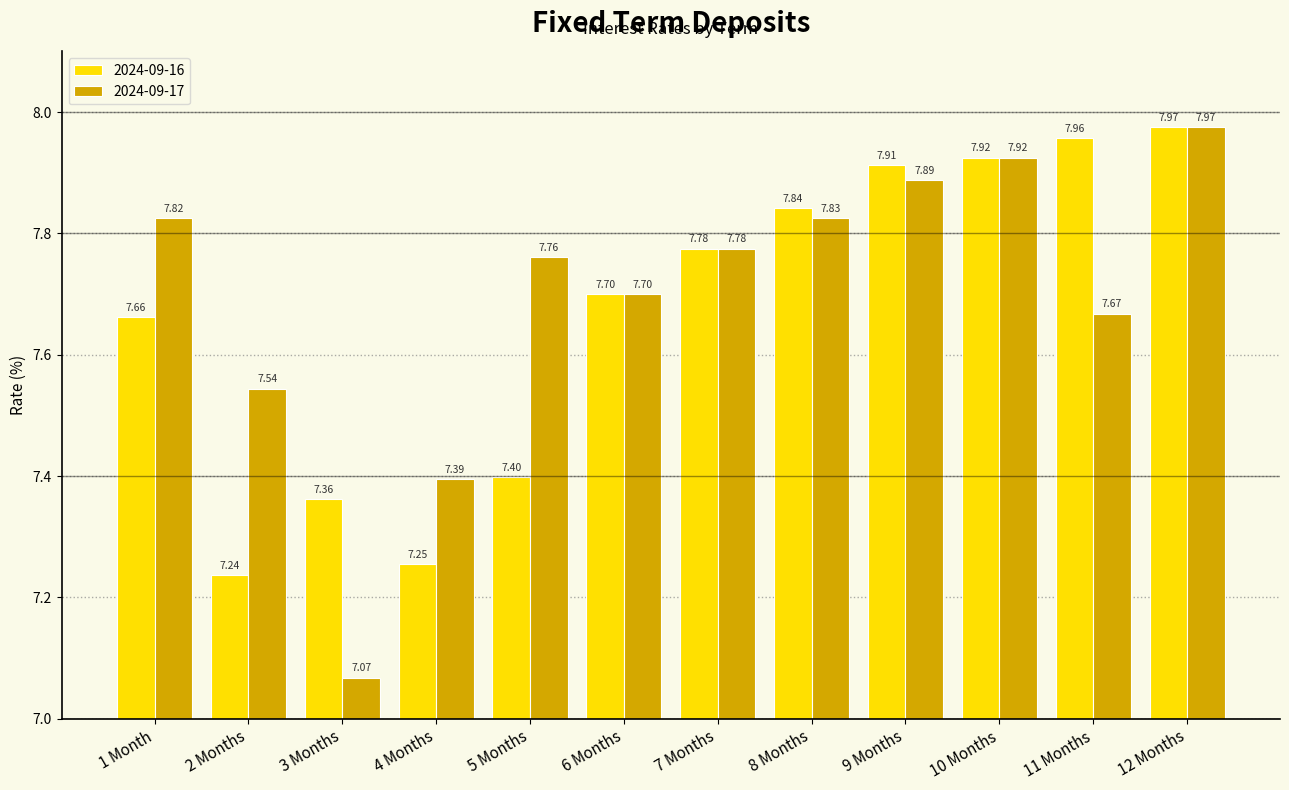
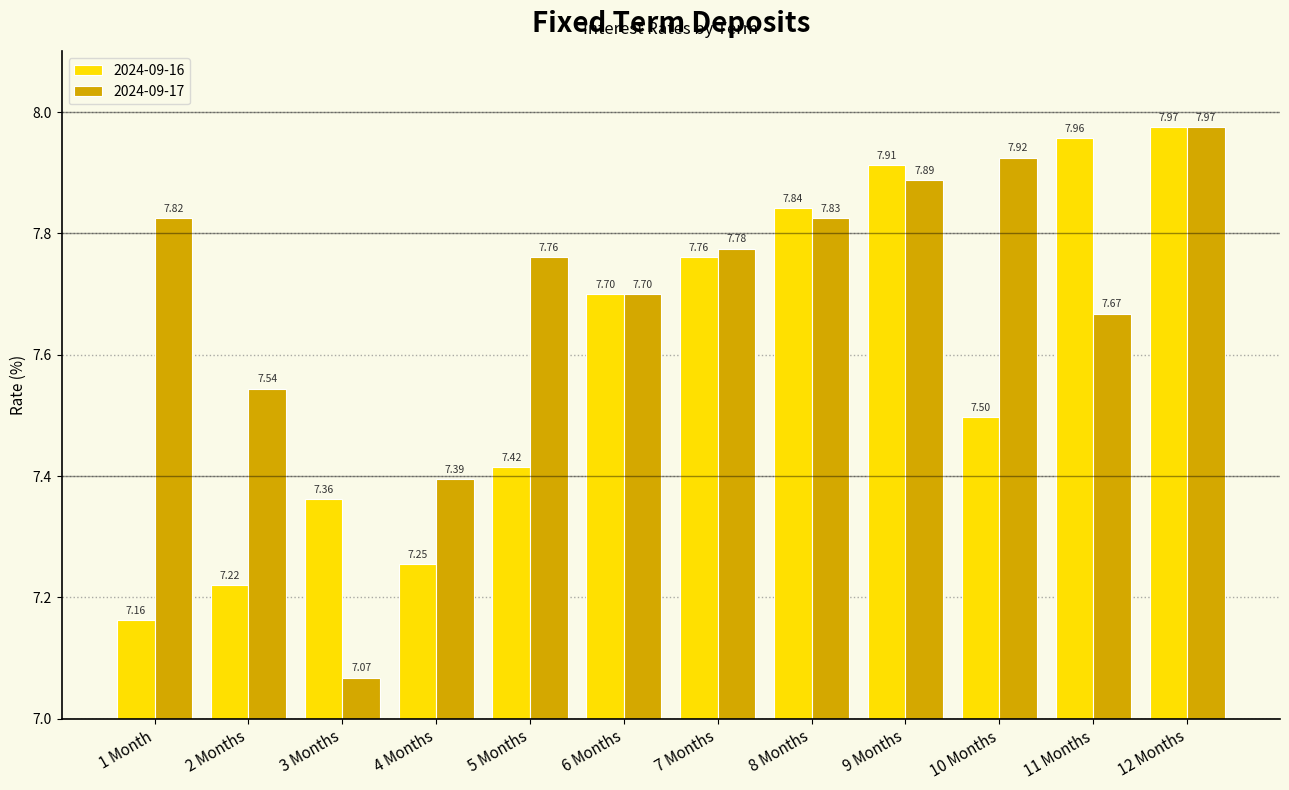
  {
    "2024-09-16": {
-     "1 Month": 7.66,
-     "2 Months": 7.24,
+     "1 Month": 7.16,
+     "2 Months": 7.22,
      "3 Months": 7.36,
      "4 Months": 7.25,
-     "5 Months": 7.40,
+     "5 Months": 7.42,
      "6 Months": 7.70,
-     "7 Months": 7.78,
+     "7 Months": 7.76,
      "8 Months": 7.84,
      "9 Months": 7.91,
-     "10 Months": 7.92,
+     "10 Months": 7.50,
      "11 Months": 7.96,
      "12 Months": 7.97
    },
    "2024-09-17": {
      "1 Month": 7.82,
      "2 Months": 7.54,
      "3 Months": 7.07,
      "4 Months": 7.39,
      "5 Months": 7.76,
      "6 Months": 7.70,
      "7 Months": 7.78,
      "8 Months": 7.83,
      "9 Months": 7.89,
      "10 Months": 7.92,
      "11 Months": 7.67,
      "12 Months": 7.97
    }
  }
